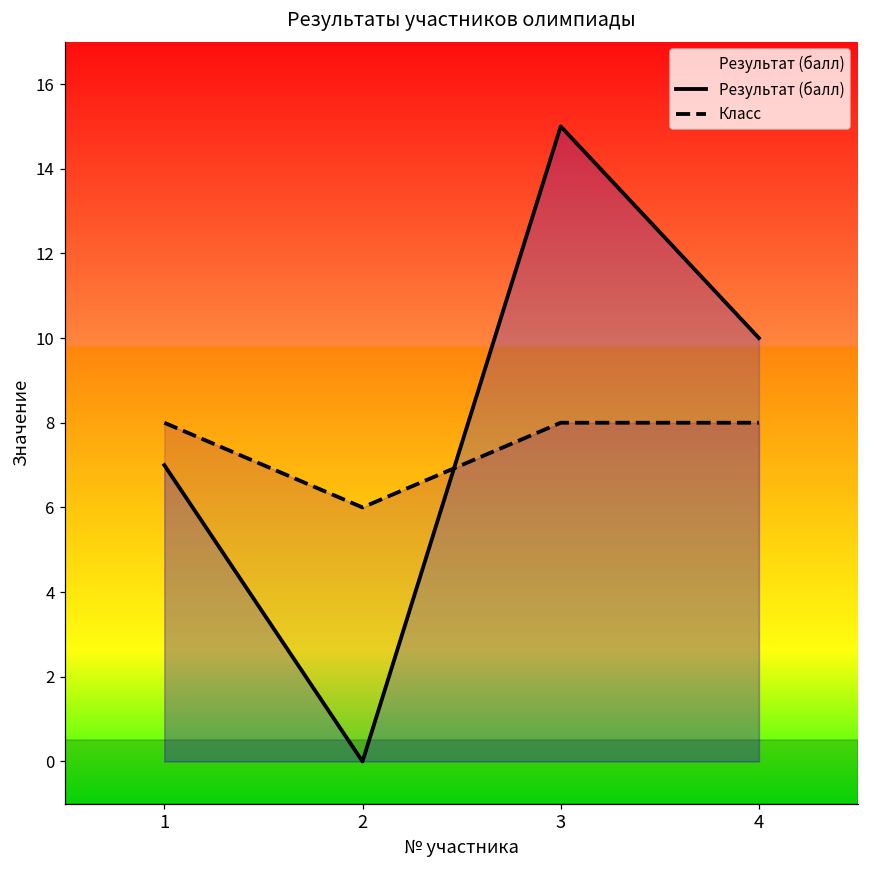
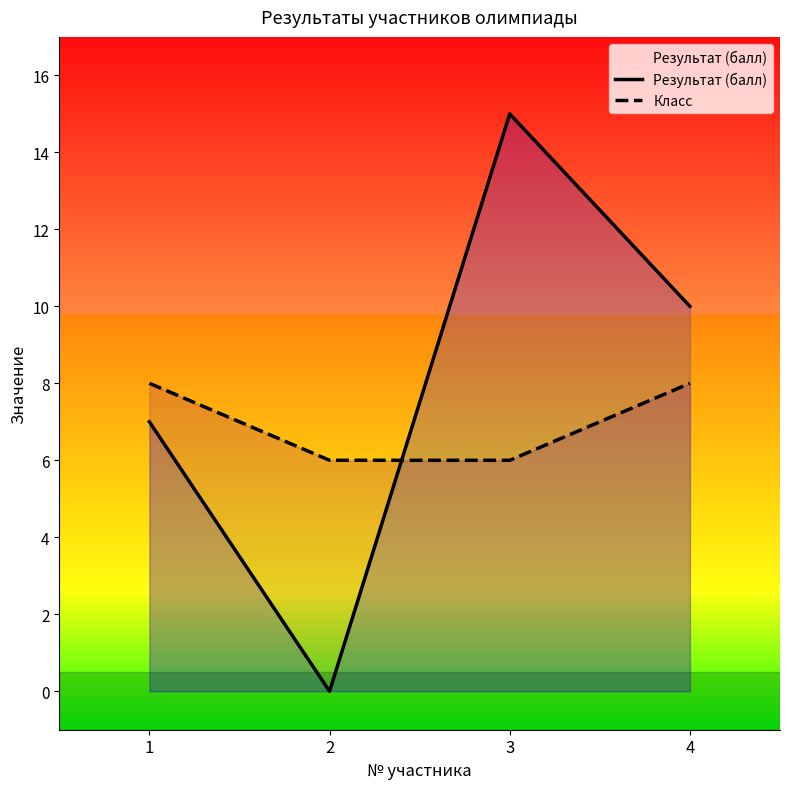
  {
    "Класс": {
      "1": 8,
      "2": 6,
-     "3": 8,
+     "3": 6,
      "4": 8
    }
  }
